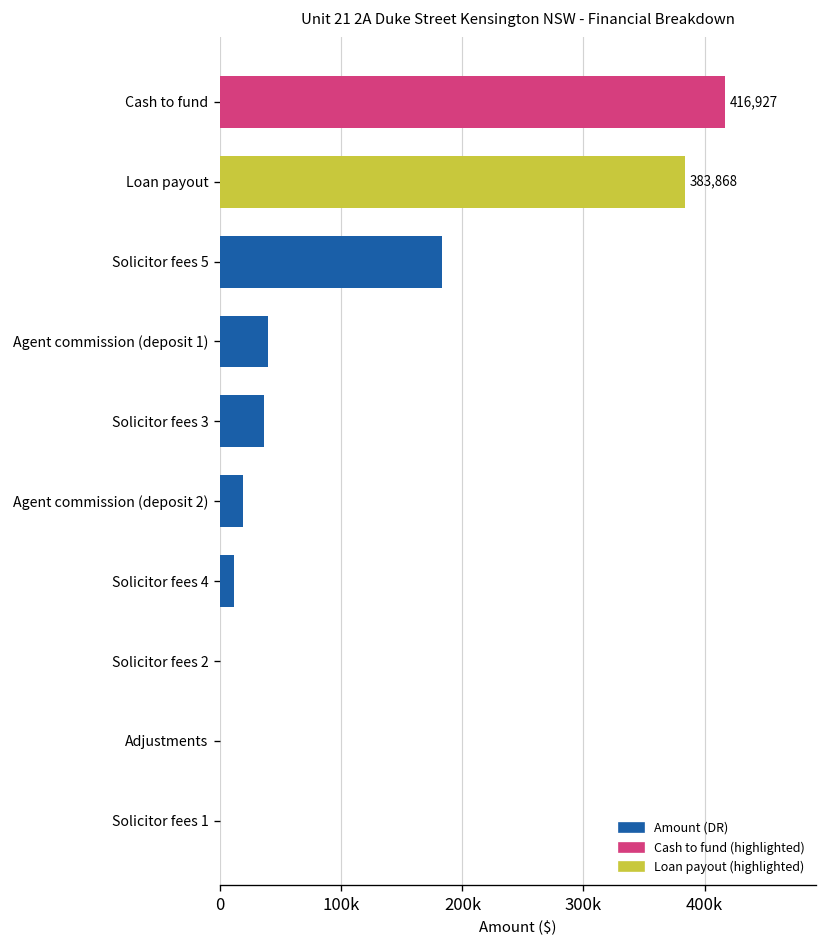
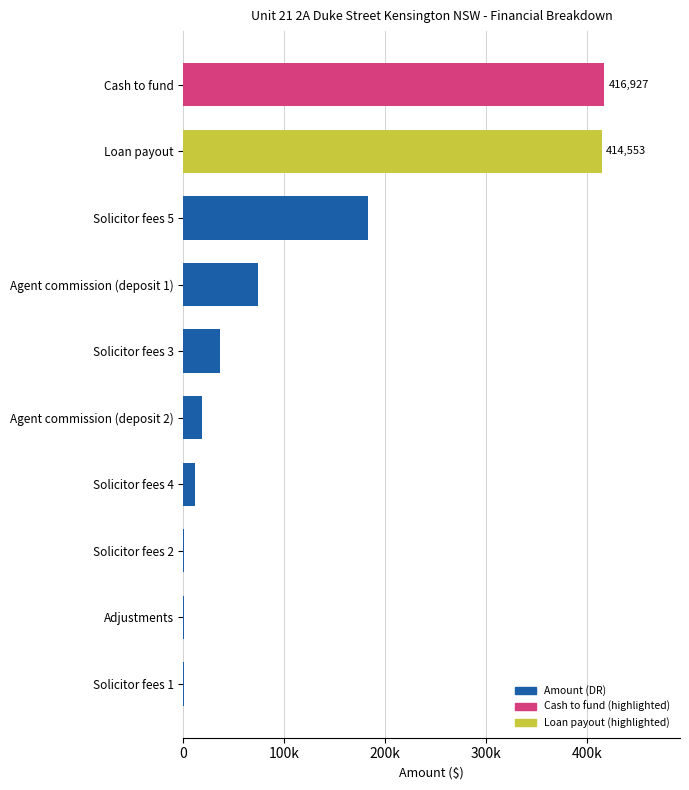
  {
    "Cash to fund": "416,927",
-   "Loan payout": "383,868",
-   "Agent commission (deposit 1)": "39000"
+   "Loan payout": "414,553",
+   "Agent commission (deposit 1)": "74000"
  }
